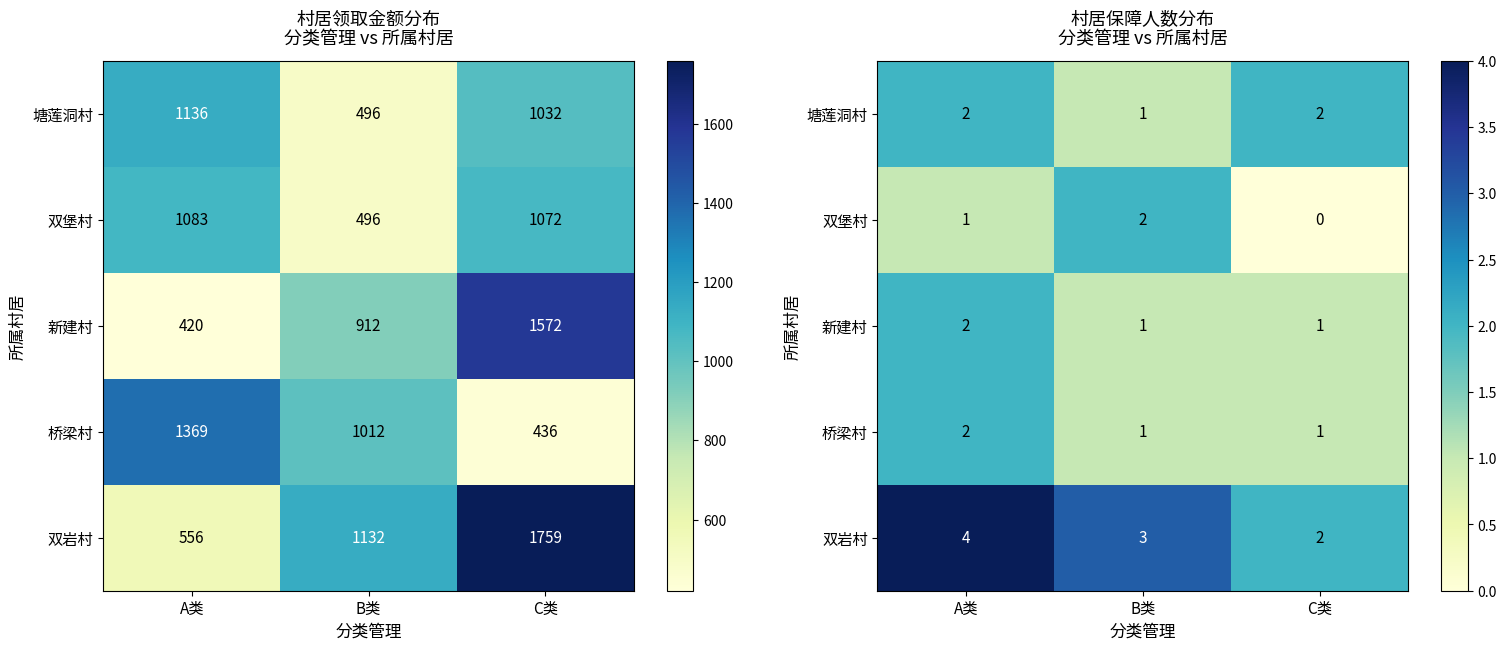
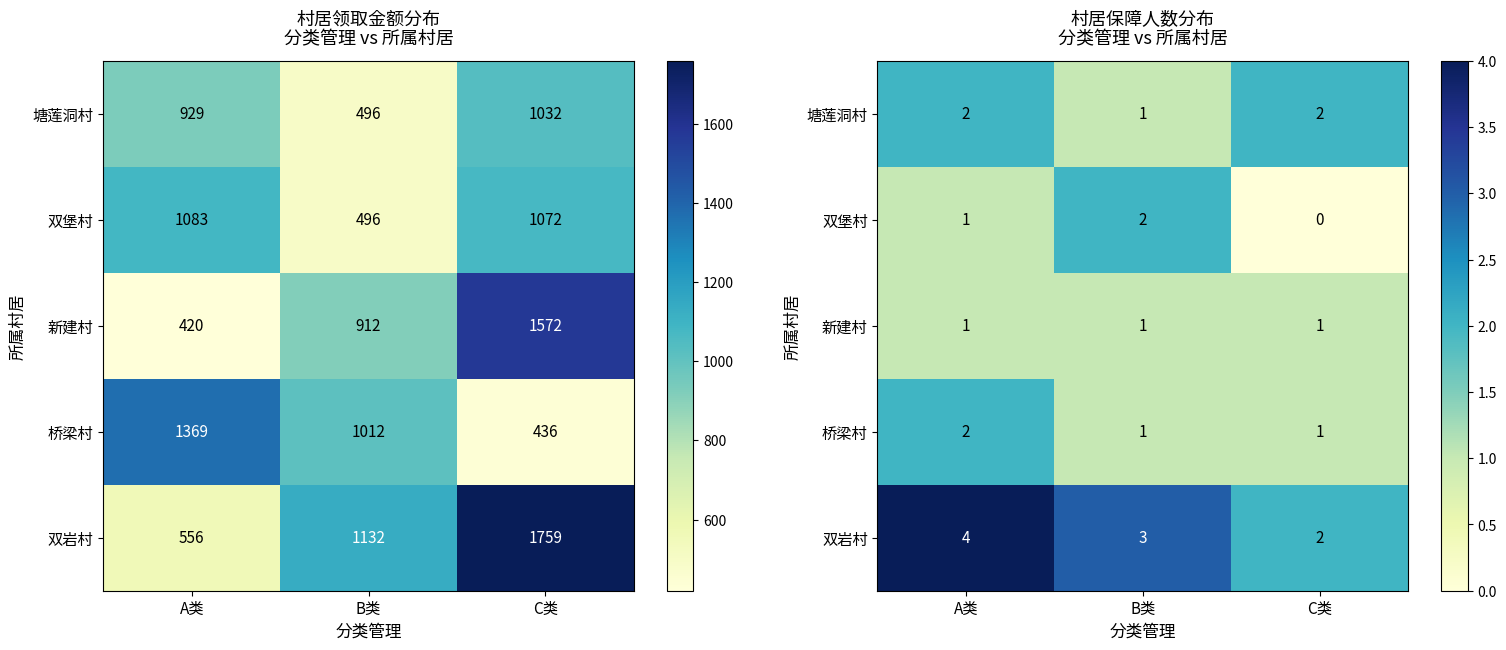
  {
    "村居领取金额分布 分类管理 vs 所属村居": {
      "塘莲洞村": {
-       "A类": 1136,
+       "A类": 929,
        "B类": 496,
        "C类": 1032
      },
      "双堡村": {
        "A类": 1083,
        "B类": 496,
        "C类": 1072
      },
      "新建村": {
        "A类": 420,
        "B类": 912,
        "C类": 1572
      },
      "桥梁村": {
        "A类": 1369,
        "B类": 1012,
        "C类": 436
      },
      "双岩村": {
        "A类": 556,
        "B类": 1132,
        "C类": 1759
      }
    },
    "村居保障人数分布 分类管理 vs 所属村居": {
      "塘莲洞村": {
        "A类": 2,
        "B类": 1,
        "C类": 2
      },
      "双堡村": {
        "A类": 1,
        "B类": 2,
        "C类": 0
      },
      "新建村": {
-       "A类": 2,
+       "A类": 1,
        "B类": 1,
        "C类": 1
      },
      "桥梁村": {
        "A类": 2,
        "B类": 1,
        "C类": 1
      },
      "双岩村": {
        "A类": 4,
        "B类": 3,
        "C类": 2
      }
    }
  }
